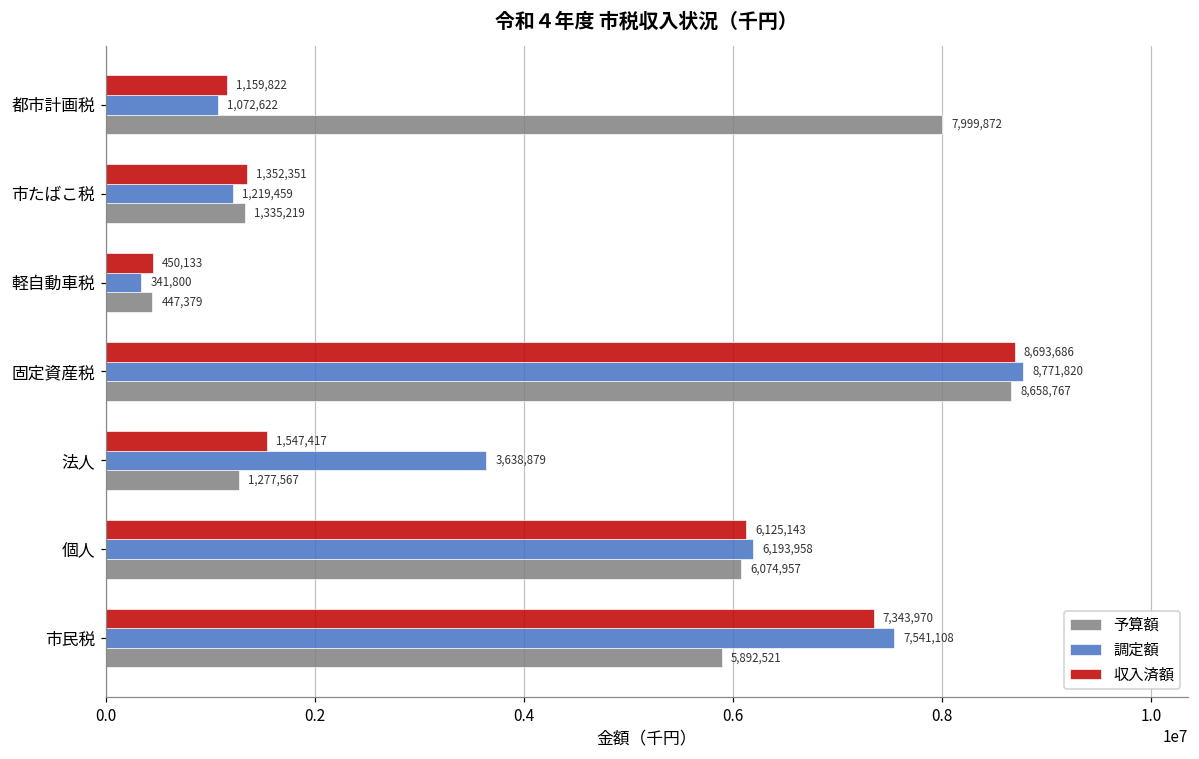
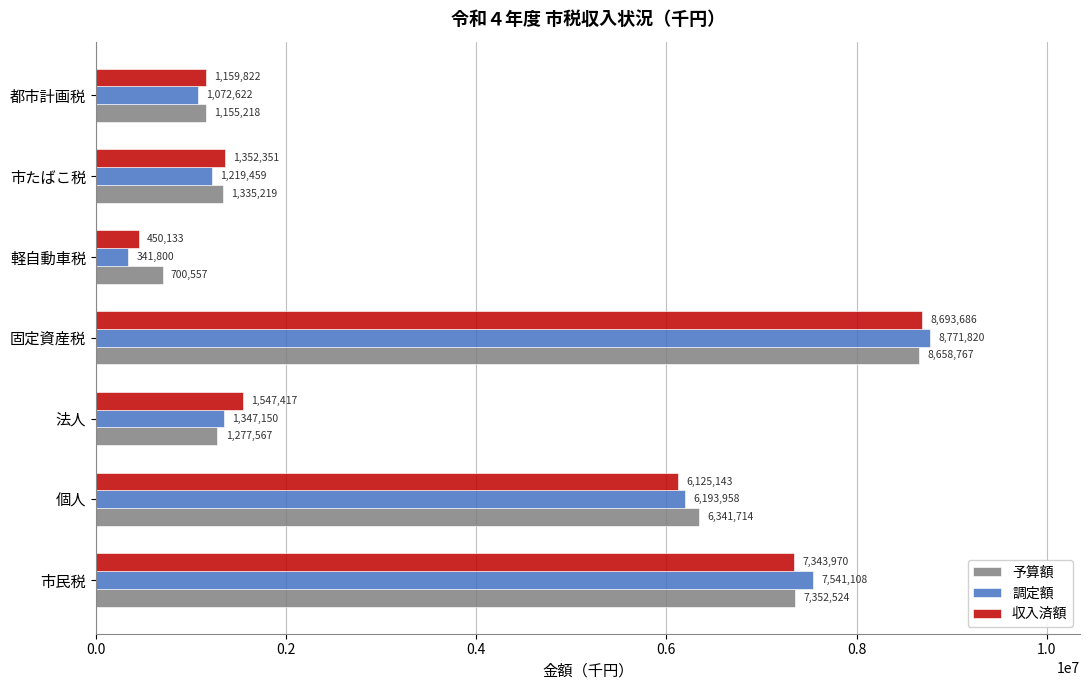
  {
    "予算額": {
-     "都市計画税": "7,999,872",
+     "都市計画税": "1,155,218",
      "市たばこ税": "1,335,219",
-     "軽自動車税": "447,379",
+     "軽自動車税": "700,557",
      "固定資産税": "8,658,767",
      "法人": "1,277,567",
-     "個人": "6,074,957",
-     "市民税": "5,892,521"
+     "個人": "6,341,714",
+     "市民税": "7,352,524"
    },
    "調定額": {
      "都市計画税": "1,072,622",
      "市たばこ税": "1,219,459",
      "軽自動車税": "341,800",
      "固定資産税": "8,771,820",
-     "法人": "3,638,879",
+     "法人": "1,347,150",
      "個人": "6,193,958",
      "市民税": "7,541,108"
    },
    "収入済額": {
      "都市計画税": "1,159,822",
      "市たばこ税": "1,352,351",
      "軽自動車税": "450,133",
      "固定資産税": "8,693,686",
      "法人": "1,547,417",
      "個人": "6,125,143",
      "市民税": "7,343,970"
    }
  }
